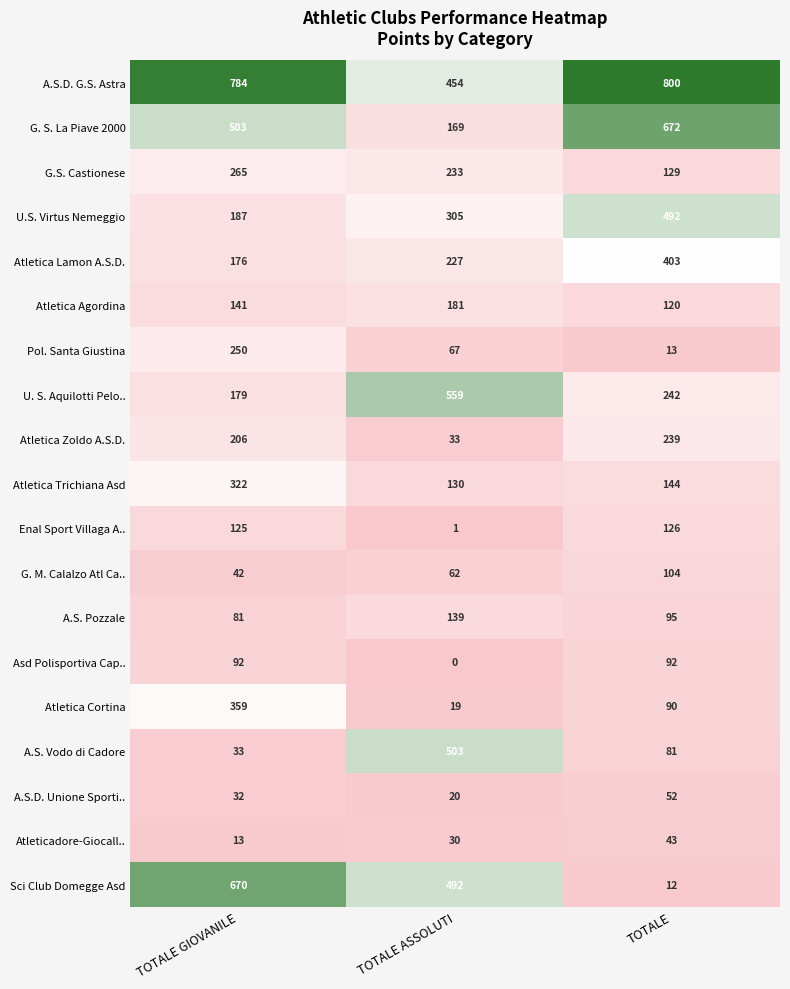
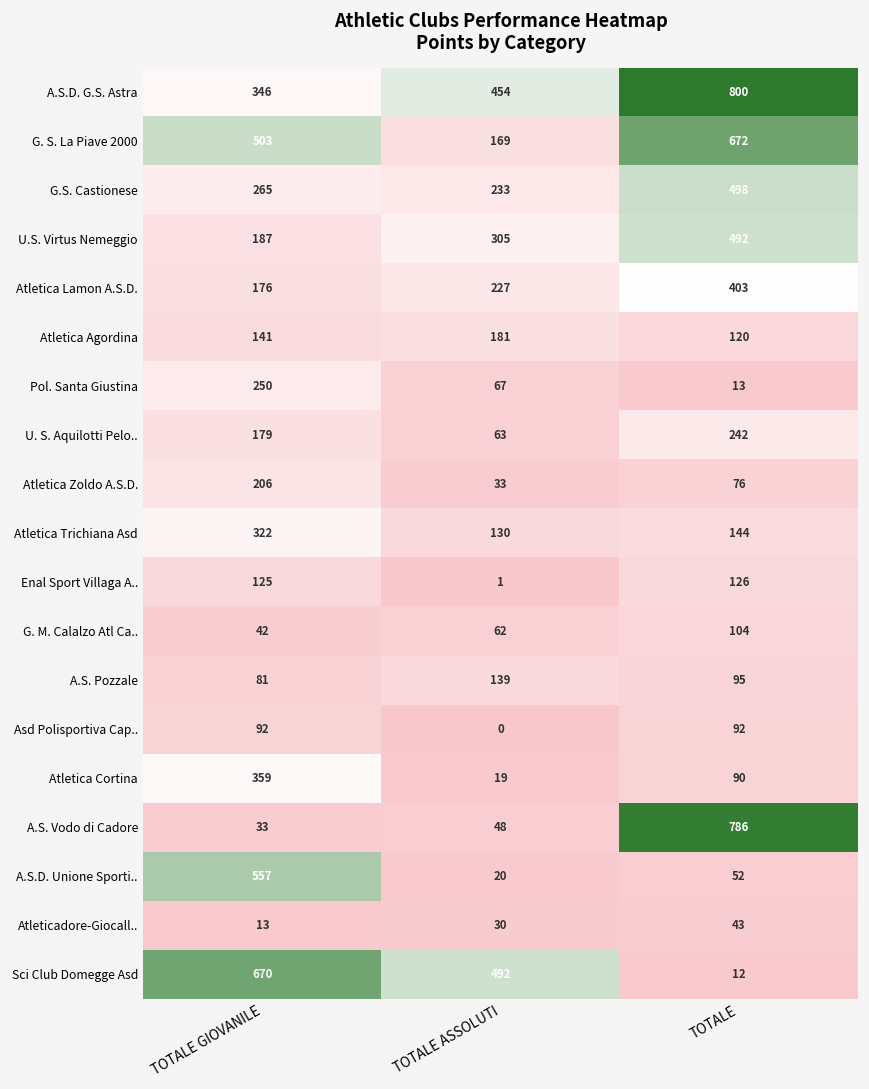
  {
    "A.S.D. G.S. Astra": {
-     "TOTALE GIOVANILE": 784,
+     "TOTALE GIOVANILE": 346,
      "TOTALE ASSOLUTI": 454,
      "TOTALE": 800
    },
    "G. S. La Piave 2000": {
      "TOTALE GIOVANILE": 503,
      "TOTALE ASSOLUTI": 169,
      "TOTALE": 672
    },
    "G.S. Castionese": {
      "TOTALE GIOVANILE": 265,
      "TOTALE ASSOLUTI": 233,
-     "TOTALE": 129
+     "TOTALE": 498
    },
    "U.S. Virtus Nemeggio": {
      "TOTALE GIOVANILE": 187,
      "TOTALE ASSOLUTI": 305,
      "TOTALE": 492
    },
    "Atletica Lamon A.S.D.": {
      "TOTALE GIOVANILE": 176,
      "TOTALE ASSOLUTI": 227,
      "TOTALE": 403
    },
    "Atletica Agordina": {
      "TOTALE GIOVANILE": 141,
      "TOTALE ASSOLUTI": 181,
      "TOTALE": 120
    },
    "Pol. Santa Giustina": {
      "TOTALE GIOVANILE": 250,
      "TOTALE ASSOLUTI": 67,
      "TOTALE": 13
    },
    "U. S. Aquilotti Pelo..": {
      "TOTALE GIOVANILE": 179,
-     "TOTALE ASSOLUTI": 559,
+     "TOTALE ASSOLUTI": 63,
      "TOTALE": 242
    },
    "Atletica Zoldo A.S.D.": {
      "TOTALE GIOVANILE": 206,
      "TOTALE ASSOLUTI": 33,
-     "TOTALE": 239
+     "TOTALE": 76
    },
    "Atletica Trichiana Asd": {
      "TOTALE GIOVANILE": 322,
      "TOTALE ASSOLUTI": 130,
      "TOTALE": 144
    },
    "Enal Sport Villaga A..": {
      "TOTALE GIOVANILE": 125,
      "TOTALE ASSOLUTI": 1,
      "TOTALE": 126
    },
    "G. M. Calalzo Atl Ca..": {
      "TOTALE GIOVANILE": 42,
      "TOTALE ASSOLUTI": 62,
      "TOTALE": 104
    },
    "A.S. Pozzale": {
      "TOTALE GIOVANILE": 81,
      "TOTALE ASSOLUTI": 139,
      "TOTALE": 95
    },
    "Asd Polisportiva Cap..": {
      "TOTALE GIOVANILE": 92,
      "TOTALE ASSOLUTI": 0,
      "TOTALE": 92
    },
    "Atletica Cortina": {
      "TOTALE GIOVANILE": 359,
      "TOTALE ASSOLUTI": 19,
      "TOTALE": 90
    },
    "A.S. Vodo di Cadore": {
      "TOTALE GIOVANILE": 33,
-     "TOTALE ASSOLUTI": 503,
-     "TOTALE": 81
+     "TOTALE ASSOLUTI": 48,
+     "TOTALE": 786
    },
    "A.S.D. Unione Sporti..": {
-     "TOTALE GIOVANILE": 32,
+     "TOTALE GIOVANILE": 557,
      "TOTALE ASSOLUTI": 20,
      "TOTALE": 52
    },
    "Atleticadore-Giocall..": {
      "TOTALE GIOVANILE": 13,
      "TOTALE ASSOLUTI": 30,
      "TOTALE": 43
    },
    "Sci Club Domegge Asd": {
      "TOTALE GIOVANILE": 670,
      "TOTALE ASSOLUTI": 492,
      "TOTALE": 12
    }
  }
